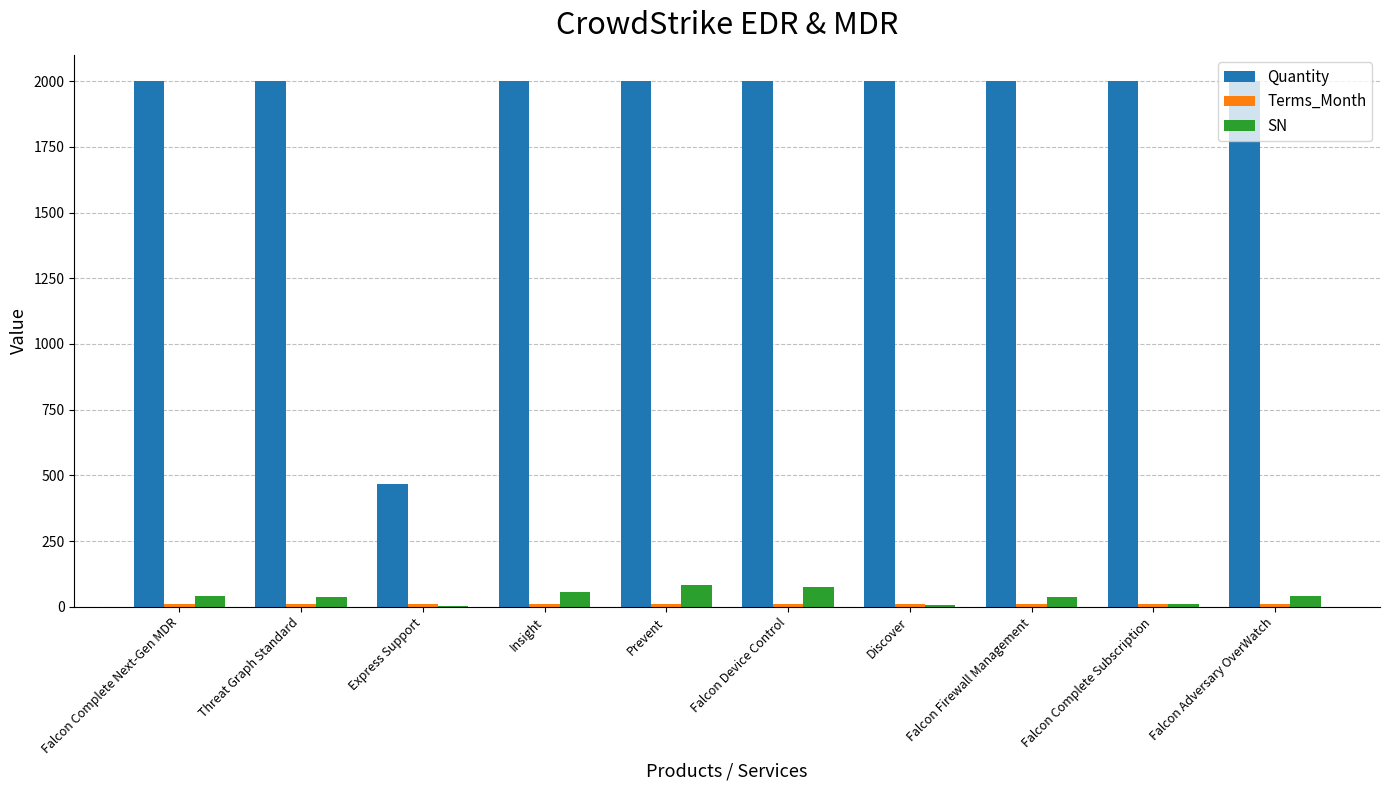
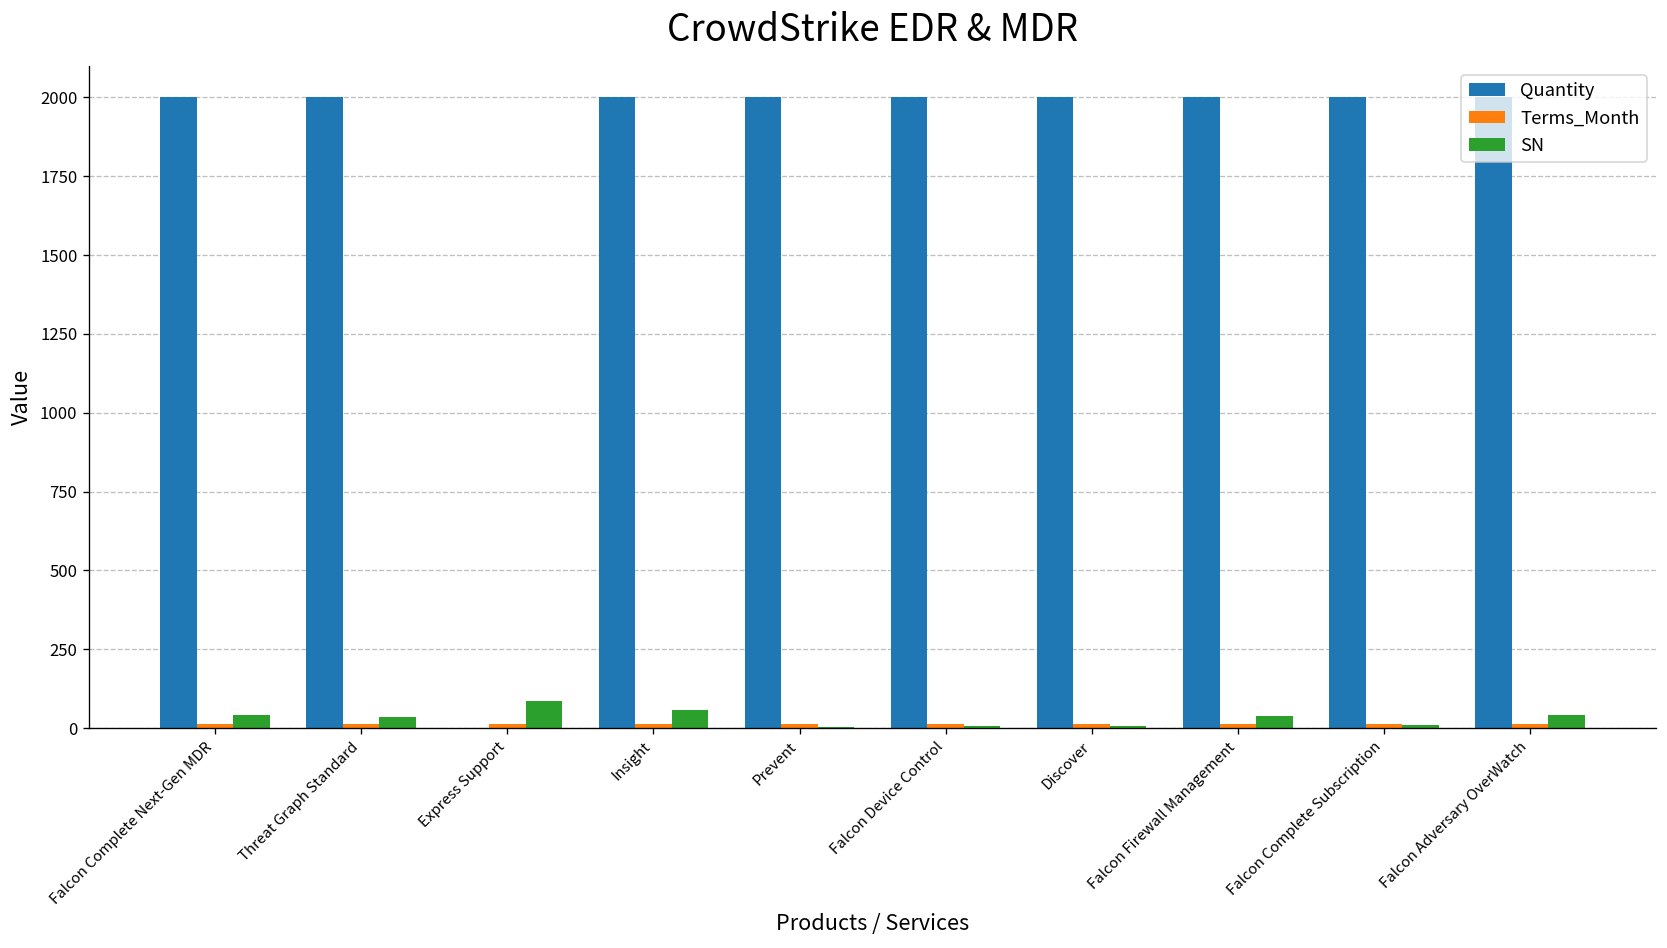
  {
    "Quantity": {
      "Falcon Complete Next-Gen MDR": 2000,
      "Threat Graph Standard": 2000,
-     "Express Support": 470,
+     "Express Support": 0,
      "Insight": 2000,
      "Prevent": 2000,
      "Falcon Device Control": 2000,
      "Discover": 2000,
      "Falcon Firewall Management": 2000,
      "Falcon Complete Subscription": 2000
    },
    "Terms_Month": {
      "Falcon Complete Next-Gen MDR": 10,
      "Threat Graph Standard": 10,
      "Express Support": 10,
      "Insight": 10,
      "Prevent": 10,
      "Falcon Device Control": 10,
      "Discover": 10,
      "Falcon Firewall Management": 10,
      "Falcon Complete Subscription": 10,
      "Falcon Adversary OverWatch": 10
    },
    "SN": {
      "Falcon Complete Next-Gen MDR": 40,
      "Threat Graph Standard": 40,
-     "Express Support": 0,
+     "Express Support": 90,
      "Insight": 60,
-     "Prevent": 80,
-     "Falcon Device Control": 70,
+     "Prevent": 10,
+     "Falcon Device Control": 10,
      "Falcon Firewall Management": 40,
      "Falcon Adversary OverWatch": 40
    }
  }
